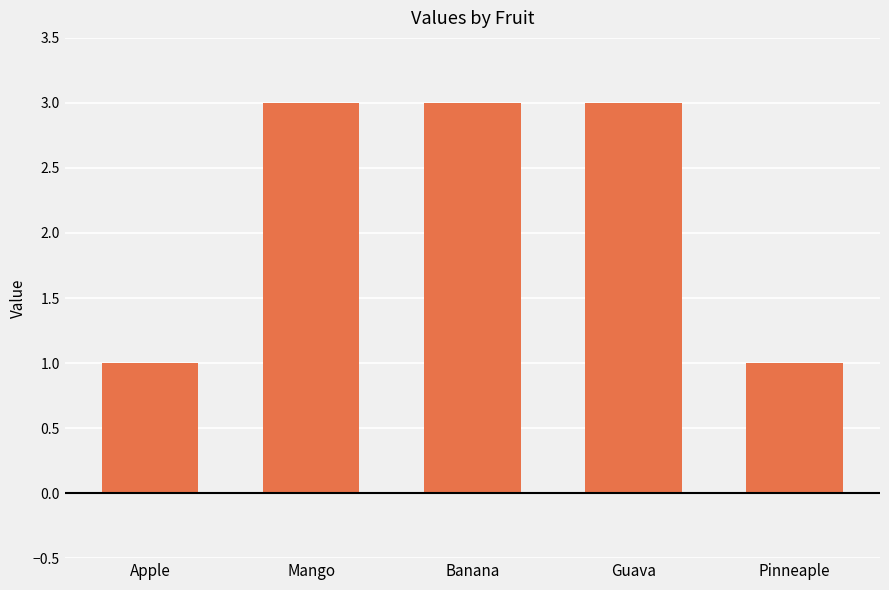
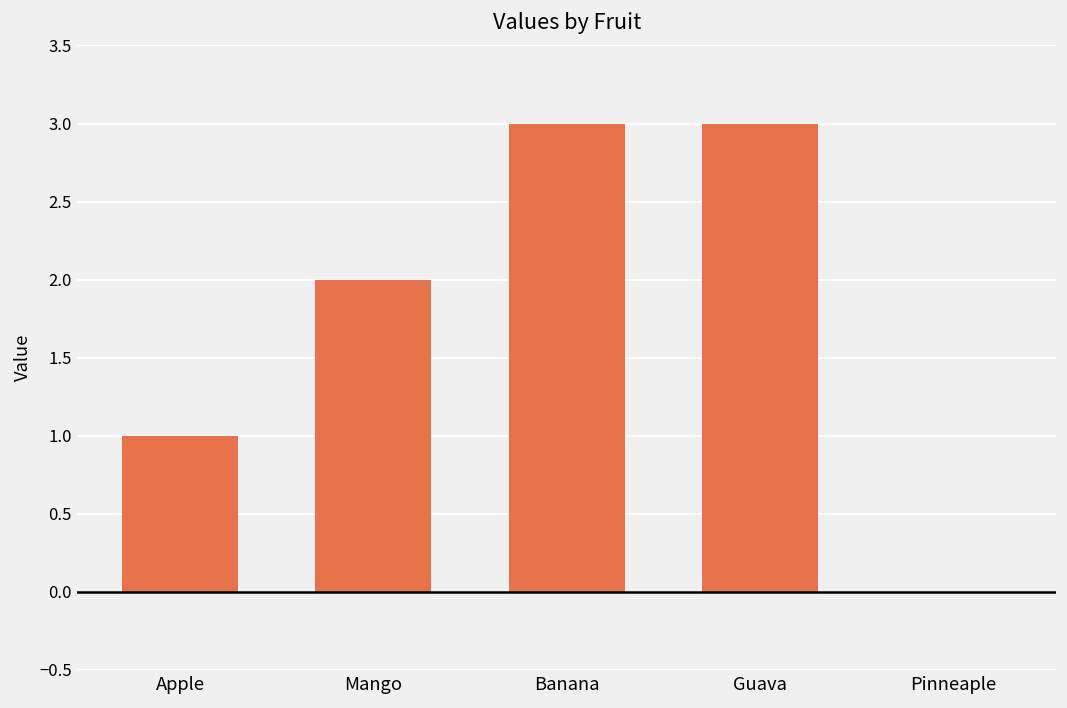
  {
    "Apple": 1,
-   "Mango": 3,
+   "Mango": 2,
    "Banana": 3,
    "Guava": 3,
-   "Pinneaple": 1
+   "Pinneaple": 0
  }
